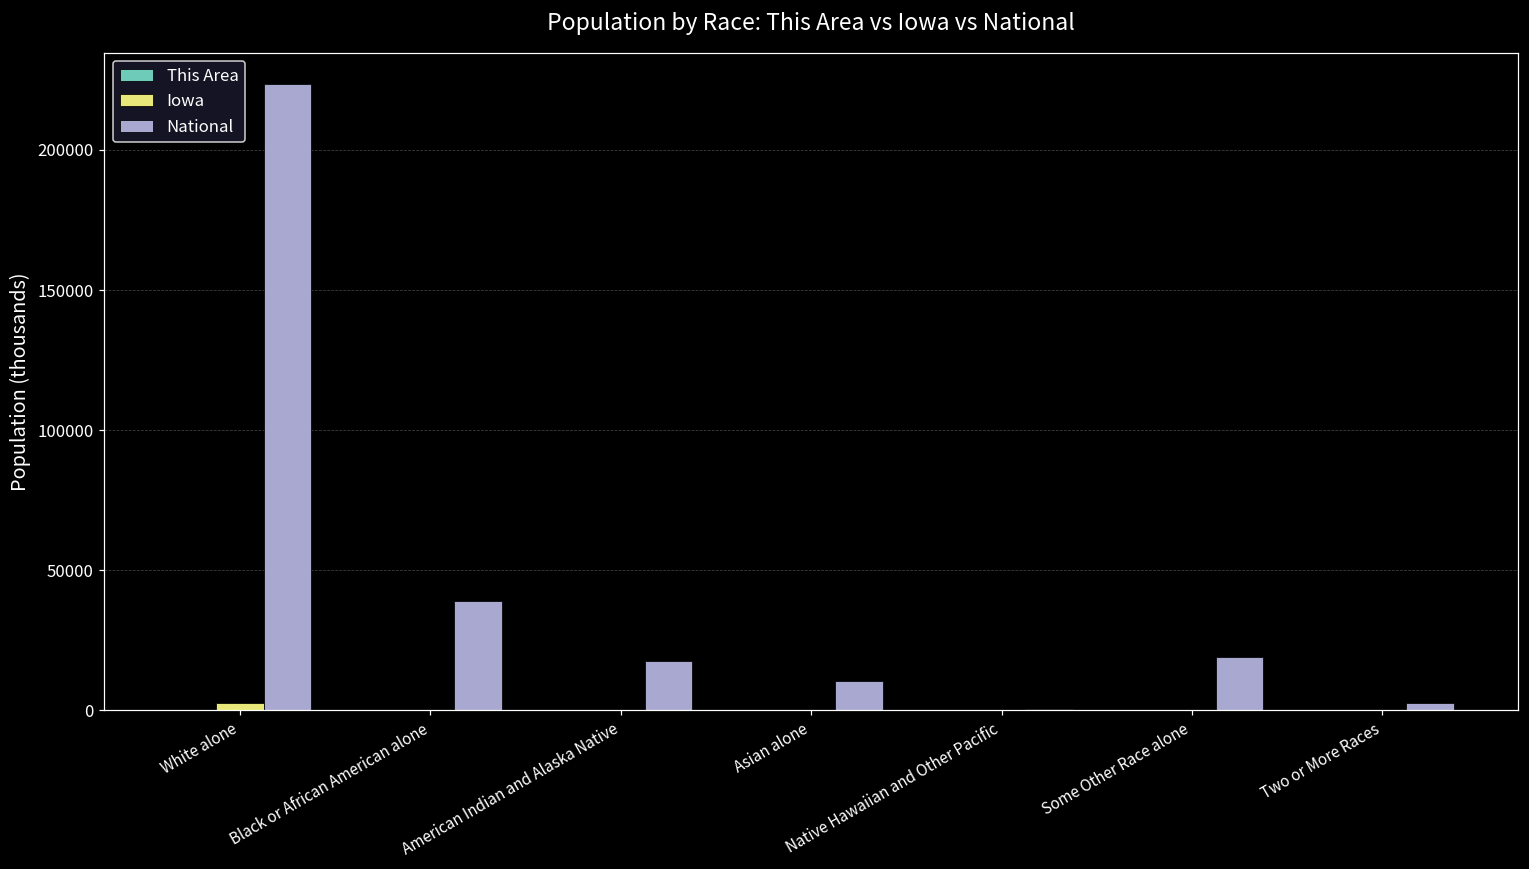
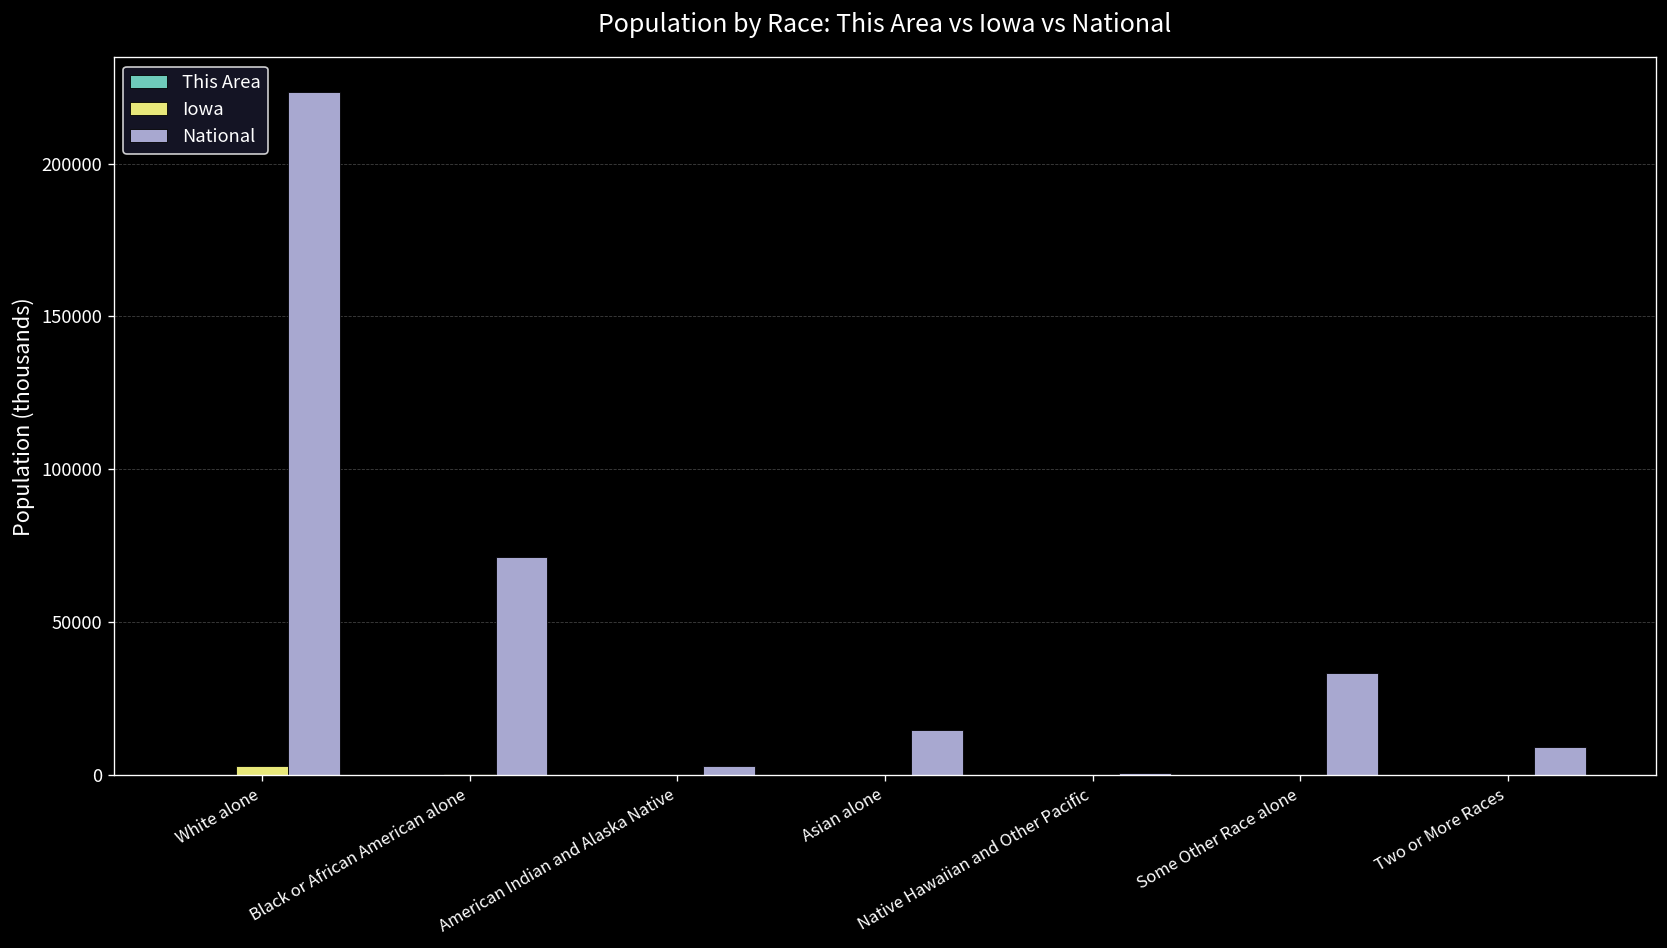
  {
    "This Area": {
      "Native Hawaiian and Other Pacific": 0
    },
    "Iowa": {
      "White alone": 3000
    },
    "National": {
      "White alone": 224000,
-     "Black or African American alone": 39000,
-     "American Indian and Alaska Native": 18000,
-     "Asian alone": 10000,
-     "Some Other Race alone": 19000,
-     "Two or More Races": 3000
+     "Black or African American alone": 71000,
+     "American Indian and Alaska Native": 3000,
+     "Asian alone": 15000,
+     "Some Other Race alone": 33000,
+     "Two or More Races": 9000
    }
  }
